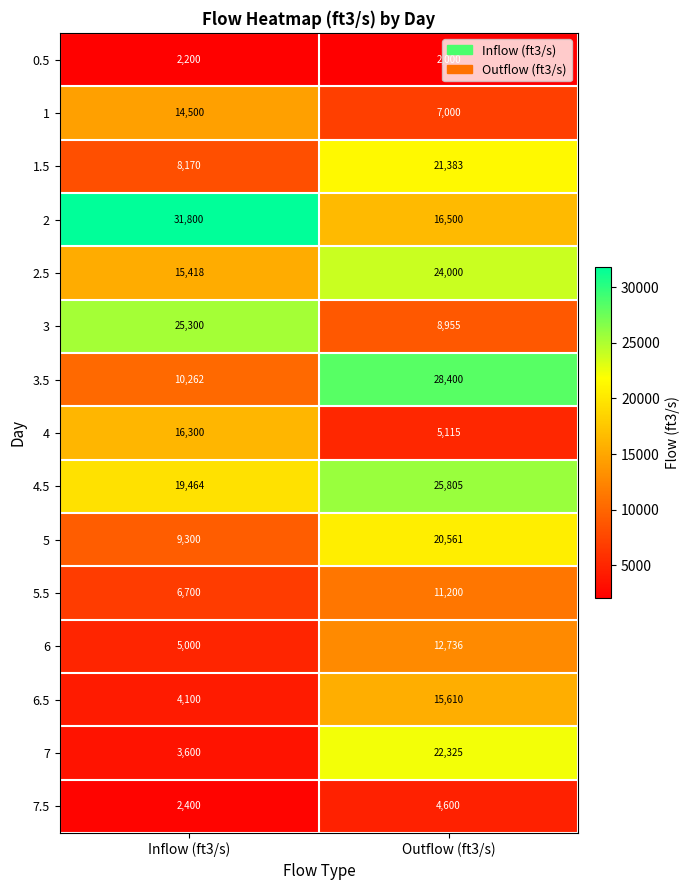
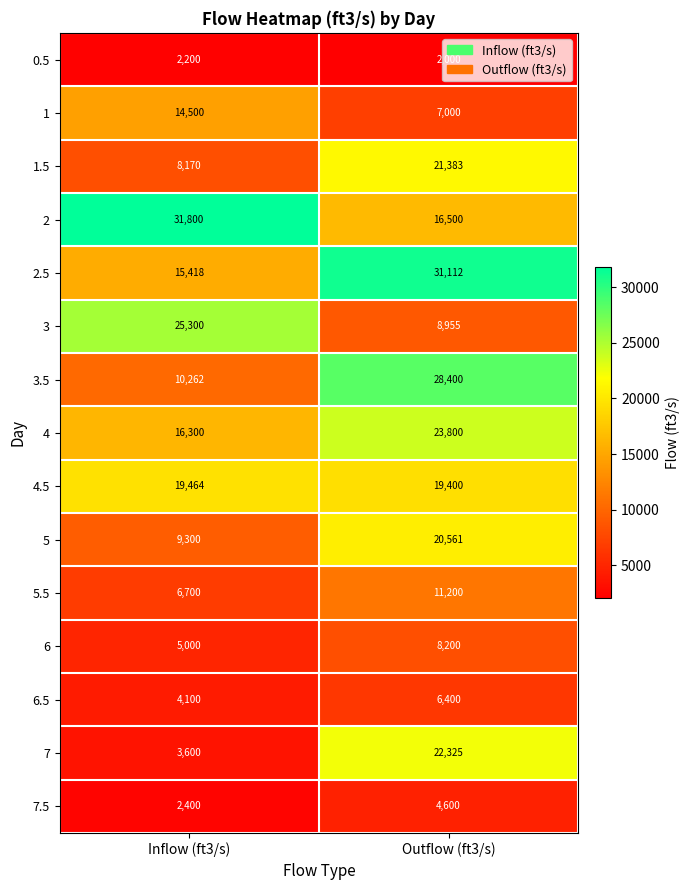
  {
    "0.5": {
      "Inflow (ft3/s)": "2,200"
    },
    "1": {
      "Inflow (ft3/s)": "14,500",
      "Outflow (ft3/s)": "7,000"
    },
    "1.5": {
      "Inflow (ft3/s)": "8,170",
      "Outflow (ft3/s)": "21,383"
    },
    "2": {
      "Inflow (ft3/s)": "31,800",
      "Outflow (ft3/s)": "16,500"
    },
    "2.5": {
      "Inflow (ft3/s)": "15,418",
-     "Outflow (ft3/s)": "24,000"
+     "Outflow (ft3/s)": "31,112"
    },
    "3": {
      "Inflow (ft3/s)": "25,300",
      "Outflow (ft3/s)": "8,955"
    },
    "3.5": {
      "Inflow (ft3/s)": "10,262",
      "Outflow (ft3/s)": "28,400"
    },
    "4": {
      "Inflow (ft3/s)": "16,300",
-     "Outflow (ft3/s)": "5,115"
+     "Outflow (ft3/s)": "23,800"
    },
    "4.5": {
      "Inflow (ft3/s)": "19,464",
-     "Outflow (ft3/s)": "25,805"
+     "Outflow (ft3/s)": "19,400"
    },
    "5": {
      "Inflow (ft3/s)": "9,300",
      "Outflow (ft3/s)": "20,561"
    },
    "5.5": {
      "Inflow (ft3/s)": "6,700",
      "Outflow (ft3/s)": "11,200"
    },
    "6": {
      "Inflow (ft3/s)": "5,000",
-     "Outflow (ft3/s)": "12,736"
+     "Outflow (ft3/s)": "8,200"
    },
    "6.5": {
      "Inflow (ft3/s)": "4,100",
-     "Outflow (ft3/s)": "15,610"
+     "Outflow (ft3/s)": "6,400"
    },
    "7": {
      "Inflow (ft3/s)": "3,600",
      "Outflow (ft3/s)": "22,325"
    },
    "7.5": {
      "Inflow (ft3/s)": "2,400",
      "Outflow (ft3/s)": "4,600"
    }
  }
